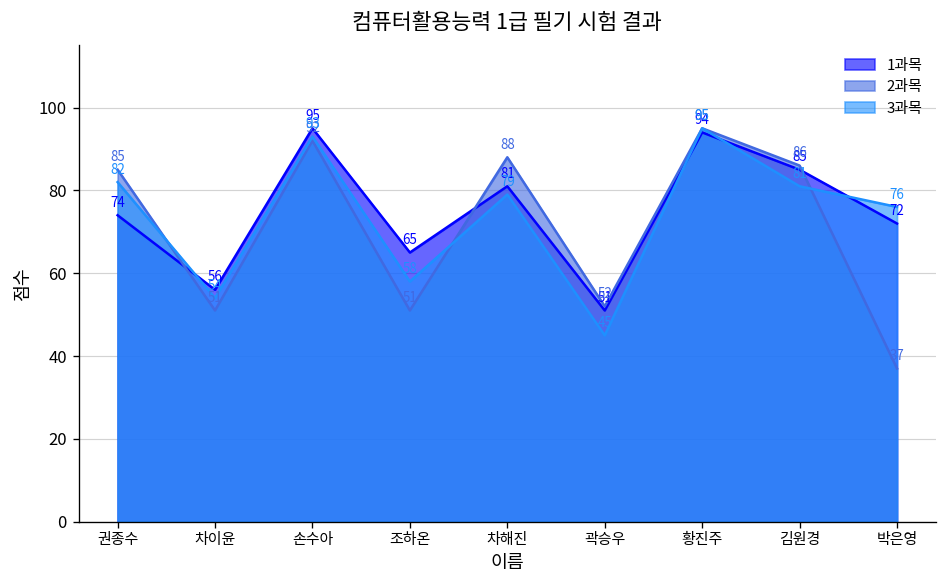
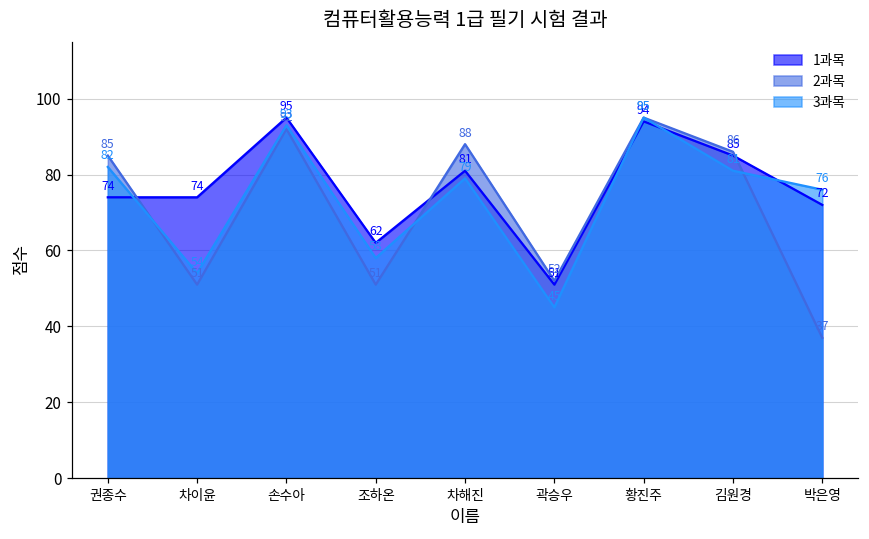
  {
    "1과목": {
      "권종수": 74,
-     "차이윤": 56,
-     "조하온": 65
+     "차이윤": 74,
+     "조하온": 62
    }
  }
